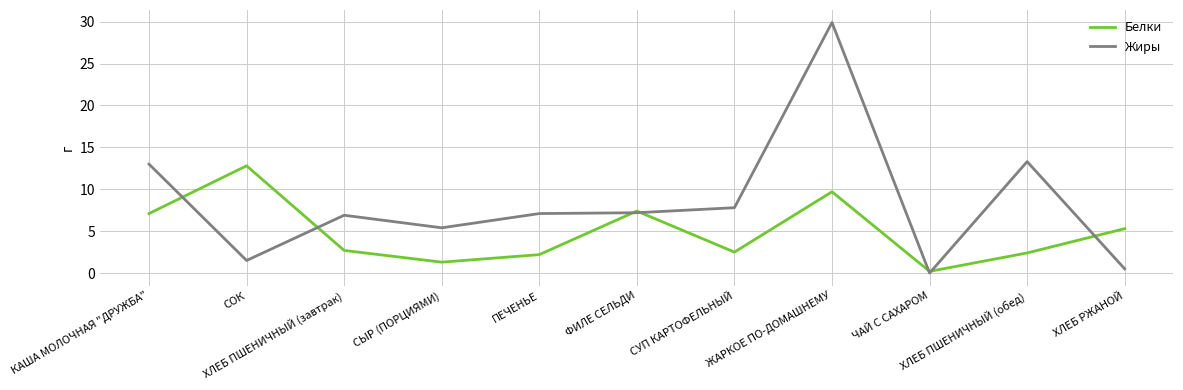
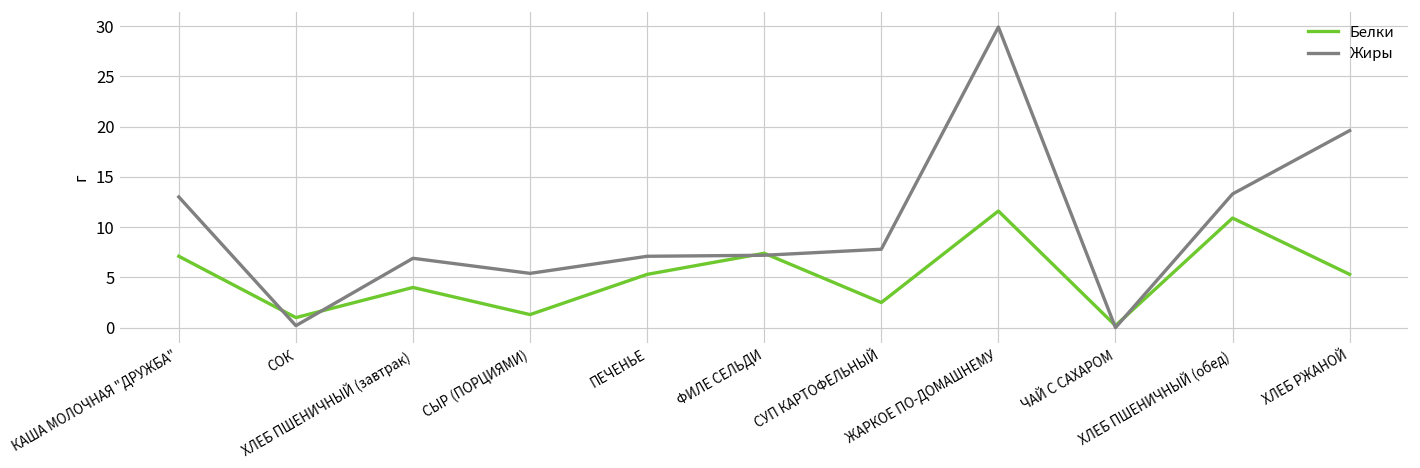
  {
    "Белки": {
      "КАША МОЛОЧНАЯ \"ДРУЖБА\"": 7,
-     "СОК": 13,
-     "ХЛЕБ ПШЕНИЧНЫЙ (завтрак)": 3,
+     "СОК": 1,
+     "ХЛЕБ ПШЕНИЧНЫЙ (завтрак)": 4,
      "СЫР (ПОРЦИЯМИ)": 1,
-     "ПЕЧЕНЬЕ": 2,
+     "ПЕЧЕНЬЕ": 5,
      "СУП КАРТОФЕЛЬНЫЙ": 3,
-     "ЖАРКОЕ ПО-ДОМАШНЕМУ": 10,
-     "ХЛЕБ ПШЕНИЧНЫЙ (обед)": 2,
+     "ЖАРКОЕ ПО-ДОМАШНЕМУ": 12,
+     "ХЛЕБ ПШЕНИЧНЫЙ (обед)": 11,
      "ХЛЕБ РЖАНОЙ": 5
    },
    "Жиры": {
      "КАША МОЛОЧНАЯ \"ДРУЖБА\"": 13,
-     "СОК": 2,
+     "СОК": 0,
      "ХЛЕБ ПШЕНИЧНЫЙ (завтрак)": 7,
      "СЫР (ПОРЦИЯМИ)": 5,
      "ПЕЧЕНЬЕ": 7,
      "СУП КАРТОФЕЛЬНЫЙ": 8,
      "ЖАРКОЕ ПО-ДОМАШНЕМУ": 30,
      "ХЛЕБ ПШЕНИЧНЫЙ (обед)": 13,
-     "ХЛЕБ РЖАНОЙ": 1
+     "ХЛЕБ РЖАНОЙ": 20
    }
  }
